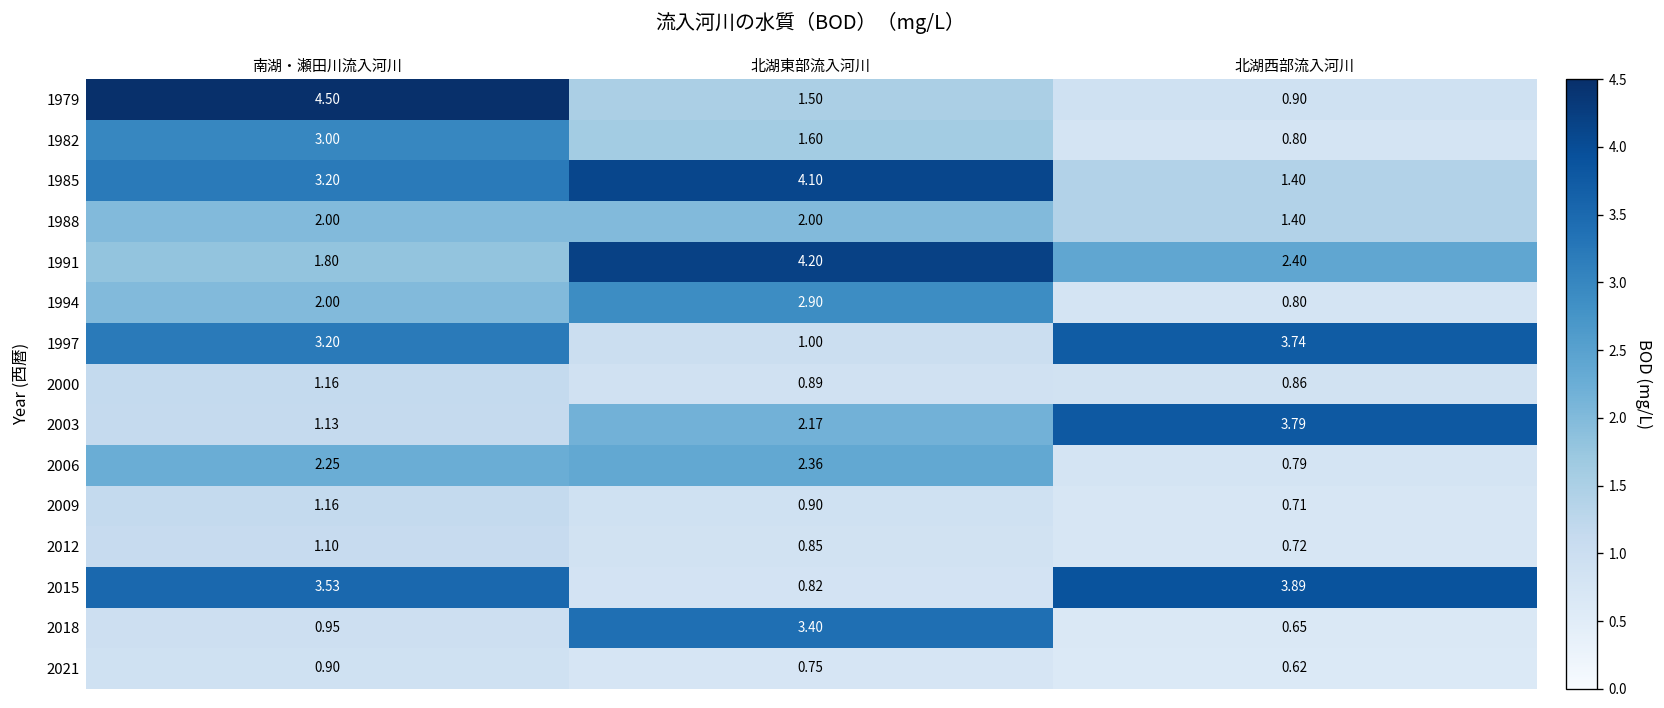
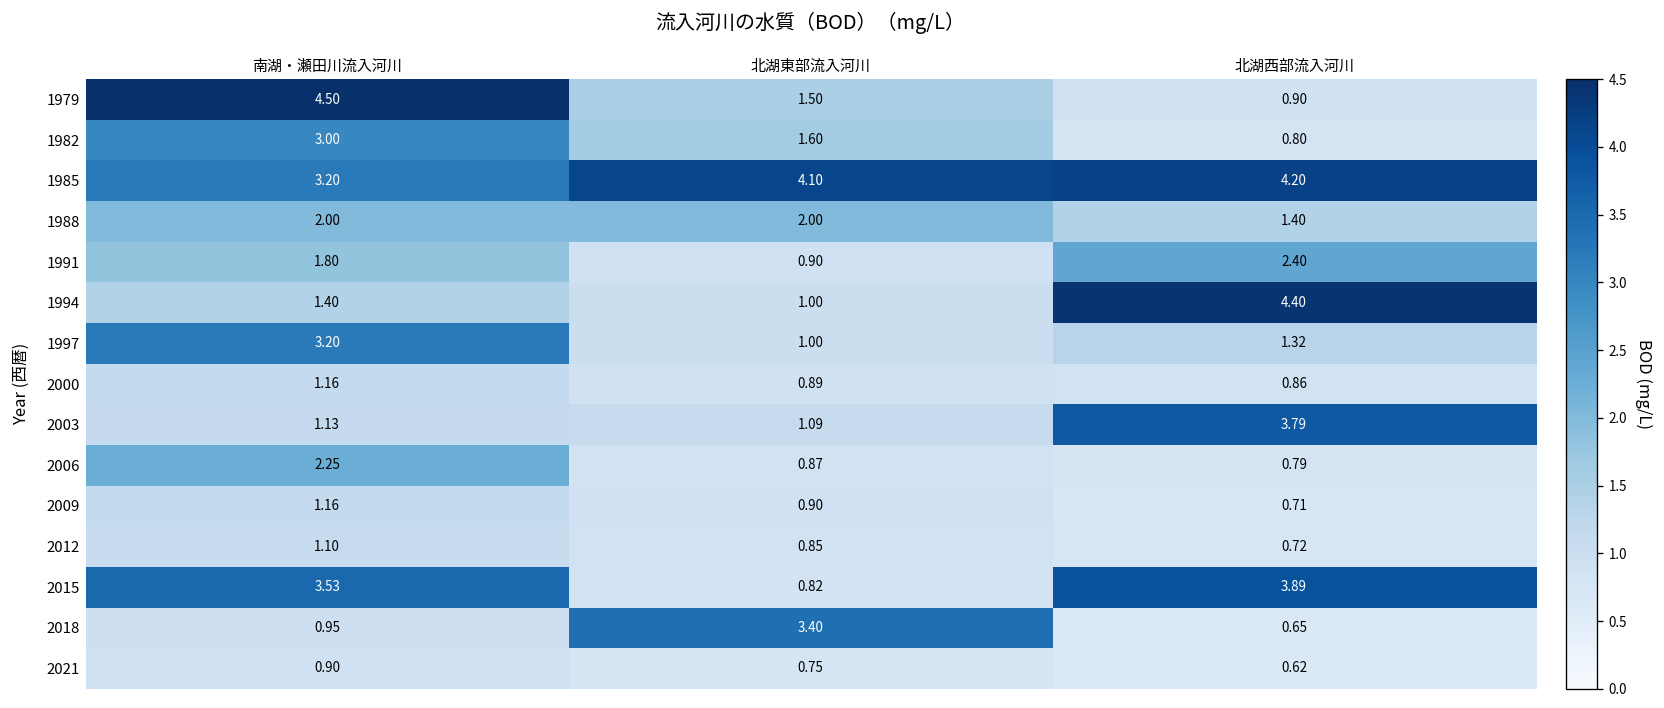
  {
    "1979": {
      "南湖・瀬田川流入河川": 4.50,
      "北湖東部流入河川": 1.50,
      "北湖西部流入河川": 0.90
    },
    "1982": {
      "南湖・瀬田川流入河川": 3.00,
      "北湖東部流入河川": 1.60,
      "北湖西部流入河川": 0.80
    },
    "1985": {
      "南湖・瀬田川流入河川": 3.20,
      "北湖東部流入河川": 4.10,
-     "北湖西部流入河川": 1.40
+     "北湖西部流入河川": 4.20
    },
    "1988": {
      "南湖・瀬田川流入河川": 2.00,
      "北湖東部流入河川": 2.00,
      "北湖西部流入河川": 1.40
    },
    "1991": {
      "南湖・瀬田川流入河川": 1.80,
-     "北湖東部流入河川": 4.20,
+     "北湖東部流入河川": 0.90,
      "北湖西部流入河川": 2.40
    },
    "1994": {
-     "南湖・瀬田川流入河川": 2.00,
-     "北湖東部流入河川": 2.90,
-     "北湖西部流入河川": 0.80
+     "南湖・瀬田川流入河川": 1.40,
+     "北湖東部流入河川": 1.00,
+     "北湖西部流入河川": 4.40
    },
    "1997": {
      "南湖・瀬田川流入河川": 3.20,
      "北湖東部流入河川": 1.00,
-     "北湖西部流入河川": 3.74
+     "北湖西部流入河川": 1.32
    },
    "2000": {
      "南湖・瀬田川流入河川": 1.16,
      "北湖東部流入河川": 0.89,
      "北湖西部流入河川": 0.86
    },
    "2003": {
      "南湖・瀬田川流入河川": 1.13,
-     "北湖東部流入河川": 2.17,
+     "北湖東部流入河川": 1.09,
      "北湖西部流入河川": 3.79
    },
    "2006": {
      "南湖・瀬田川流入河川": 2.25,
-     "北湖東部流入河川": 2.36,
+     "北湖東部流入河川": 0.87,
      "北湖西部流入河川": 0.79
    },
    "2009": {
      "南湖・瀬田川流入河川": 1.16,
      "北湖東部流入河川": 0.90,
      "北湖西部流入河川": 0.71
    },
    "2012": {
      "南湖・瀬田川流入河川": 1.10,
      "北湖東部流入河川": 0.85,
      "北湖西部流入河川": 0.72
    },
    "2015": {
      "南湖・瀬田川流入河川": 3.53,
      "北湖東部流入河川": 0.82,
      "北湖西部流入河川": 3.89
    },
    "2018": {
      "南湖・瀬田川流入河川": 0.95,
      "北湖東部流入河川": 3.40,
      "北湖西部流入河川": 0.65
    },
    "2021": {
      "南湖・瀬田川流入河川": 0.90,
      "北湖東部流入河川": 0.75,
      "北湖西部流入河川": 0.62
    }
  }
